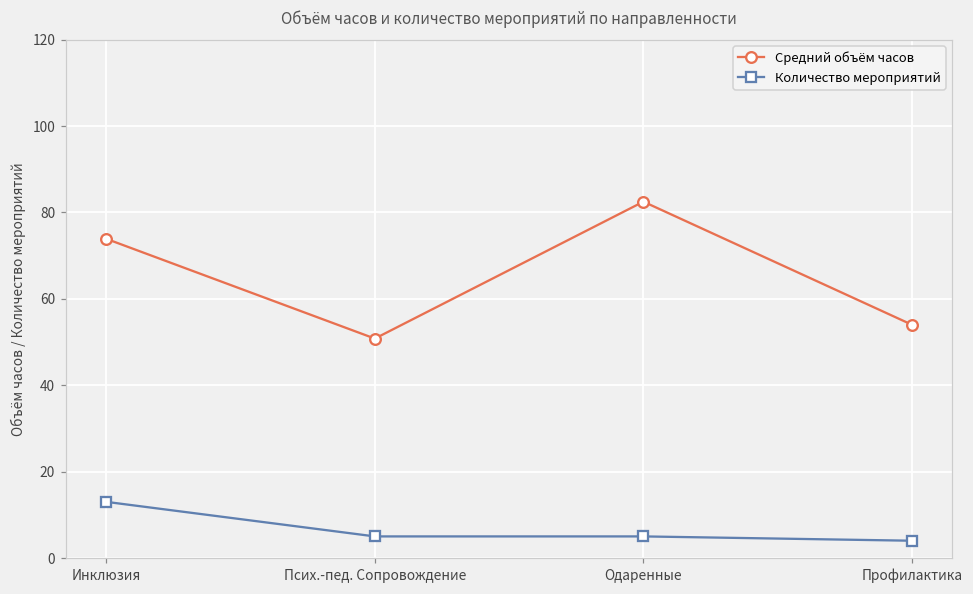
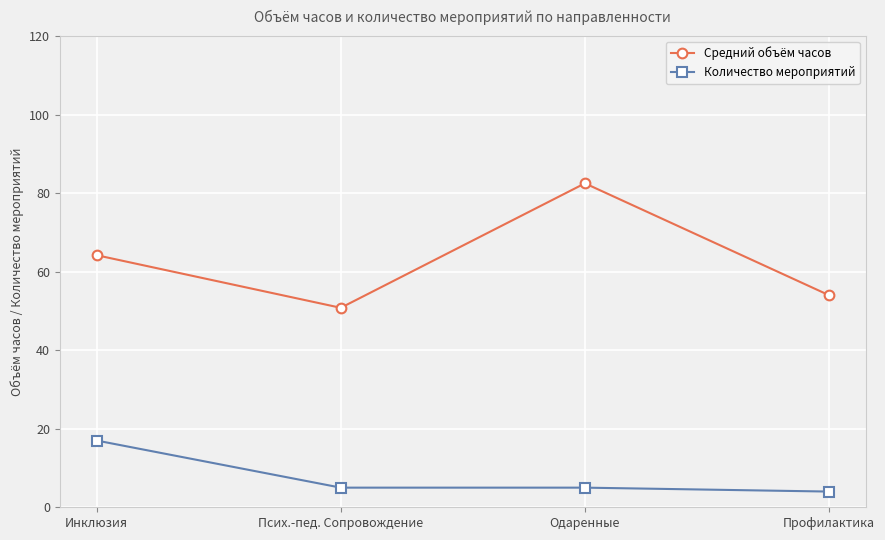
  {
    "Средний объём часов": {
-     "Инклюзия": 74,
+     "Инклюзия": 64,
      "Псих.-пед. Сопровождение": 51,
      "Одаренные": 83,
      "Профилактика": 54
    },
    "Количество мероприятий": {
-     "Инклюзия": 13,
+     "Инклюзия": 17,
      "Псих.-пед. Сопровождение": 5,
      "Одаренные": 5,
      "Профилактика": 4
    }
  }
